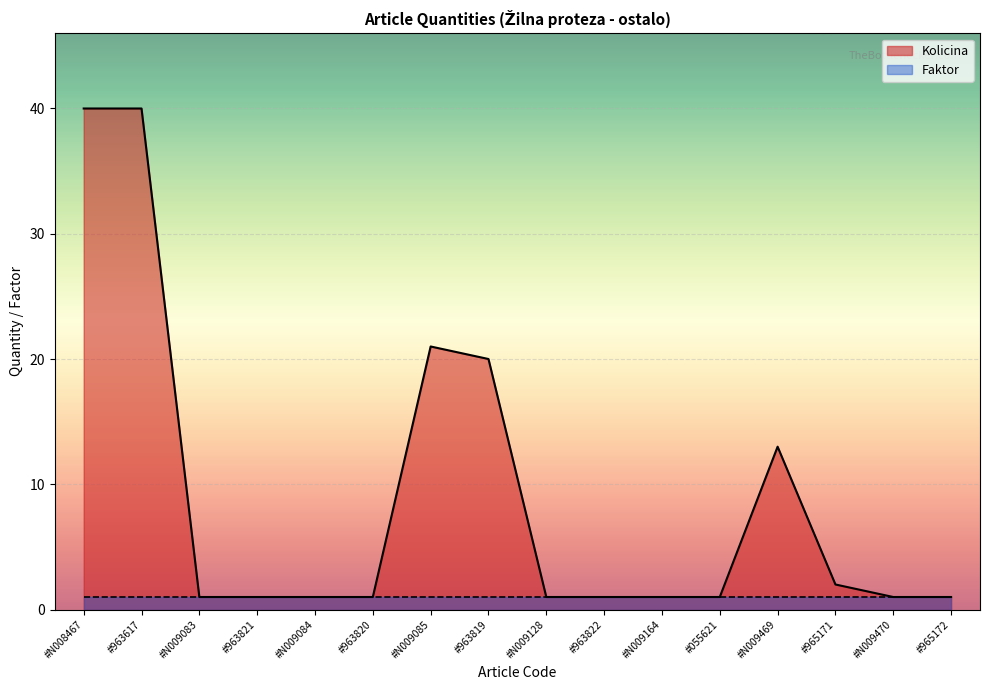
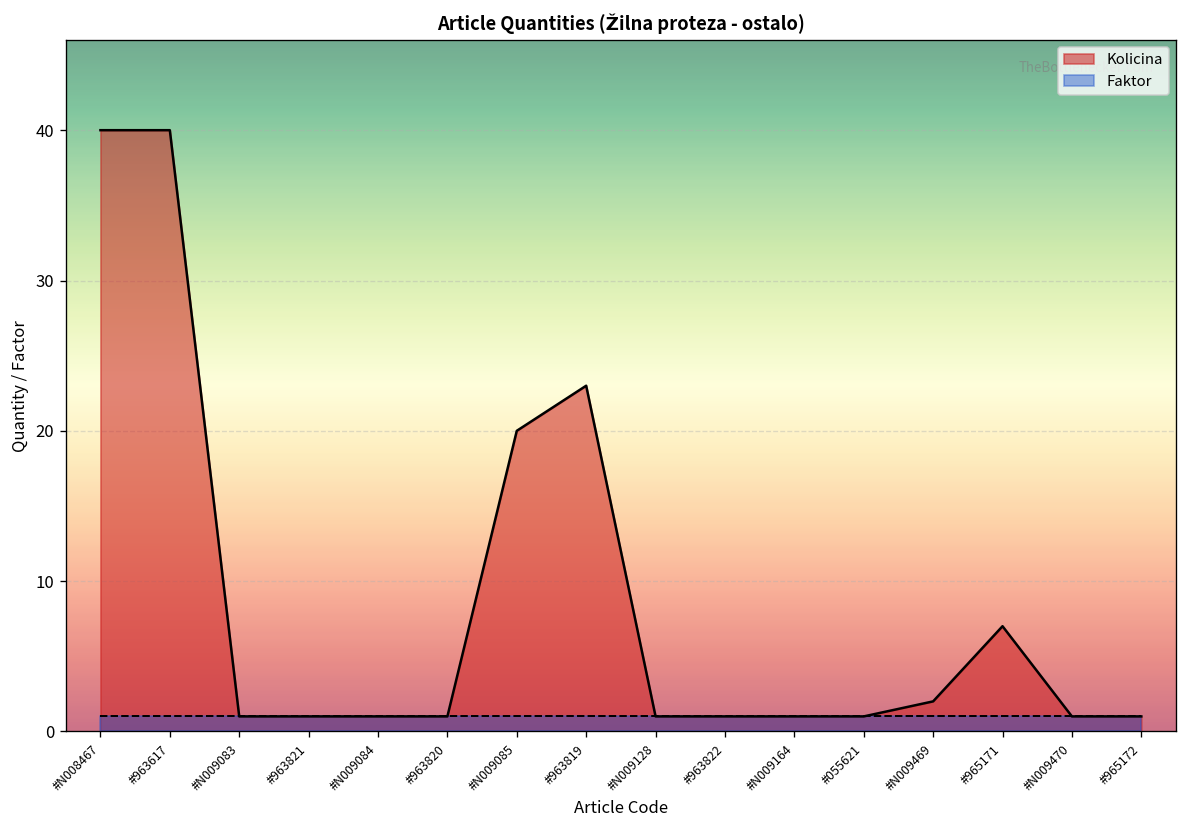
  {
    "Kolicina": {
      "#N008467": 40,
      "#963617": 40,
-     "#N009085": 21,
-     "#963819": 20,
-     "#N009469": 13,
-     "#965171": 2
+     "#N009085": 20,
+     "#963819": 23,
+     "#N009469": 2,
+     "#965171": 7
    },
    "Faktor": {
      "#N008467": 1,
      "#963617": 1,
      "#N009085": 1,
      "#963819": 1,
      "#N009469": 1,
      "#965171": 1
    }
  }
